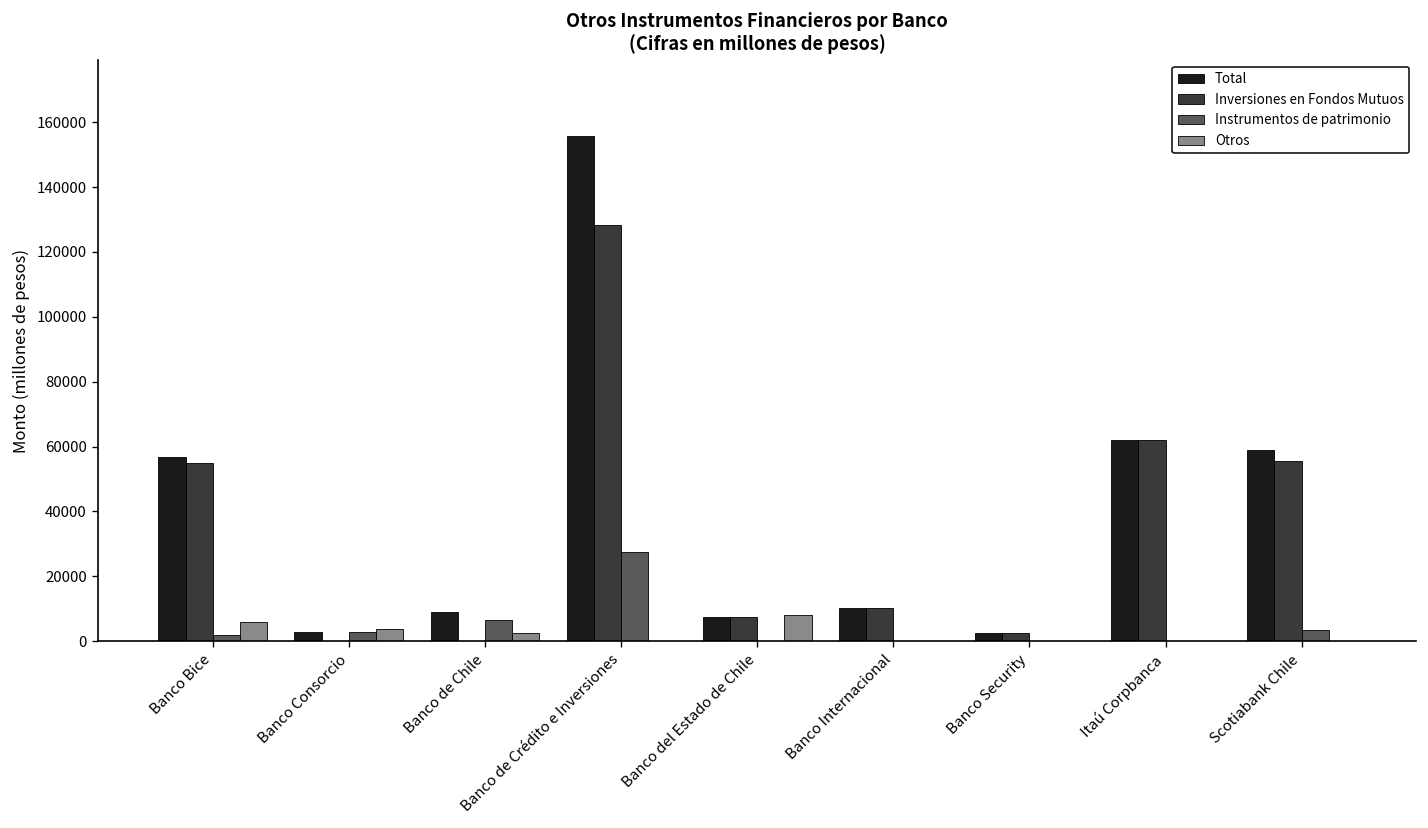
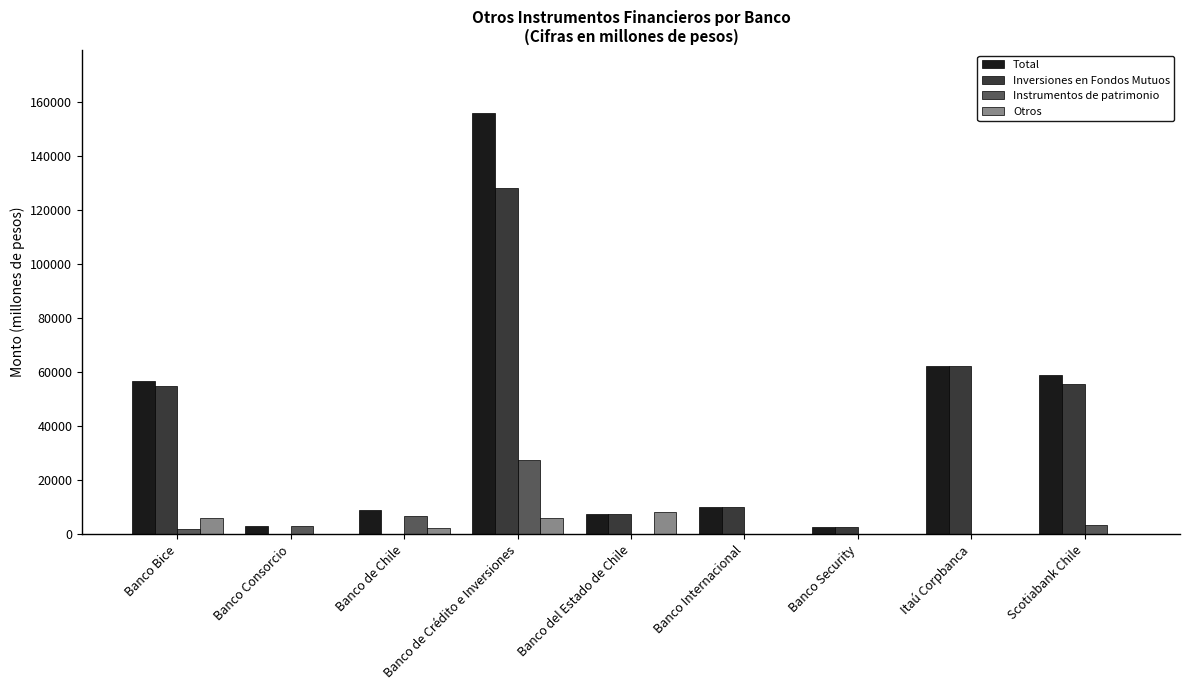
  {
    "Otros": {
      "Banco Bice": 6000,
-     "Banco Consorcio": 4000,
+     "Banco Consorcio": 0,
      "Banco de Chile": 2000,
-     "Banco de Crédito e Inversiones": 0,
+     "Banco de Crédito e Inversiones": 6000,
      "Banco del Estado de Chile": 8000,
      "Banco Internacional": 0,
      "Banco Security": 0,
      "Itaú Corpbanca": 0,
      "Scotiabank Chile": 0
    }
  }
